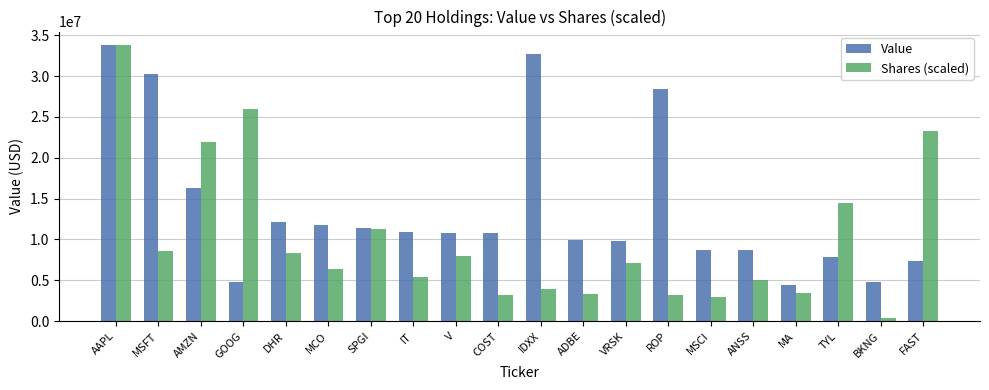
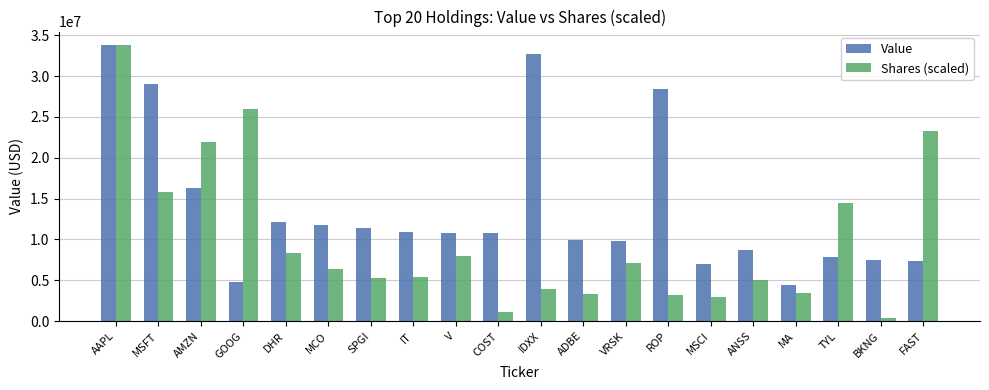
  {
    "Value": {
      "AAPL": 34000000,
-     "MSFT": 30000000,
+     "MSFT": 29000000,
      "AMZN": 16000000,
      "GOOG": 5000000,
      "DHR": 12000000,
      "MCO": 12000000,
      "SPGI": 11000000,
      "IT": 11000000,
      "V": 11000000,
      "COST": 11000000,
      "IDXX": 33000000,
      "ADBE": 10000000,
      "VRSK": 10000000,
      "ROP": 28000000,
-     "MSCI": 9000000,
+     "MSCI": 7000000,
      "ANSS": 9000000,
      "MA": 4000000,
      "TYL": 8000000,
-     "BKNG": 5000000,
+     "BKNG": 7000000,
      "FAST": 7000000
    },
    "Shares (scaled)": {
      "AAPL": 34000000,
-     "MSFT": 9000000,
+     "MSFT": 16000000,
      "AMZN": 22000000,
      "GOOG": 26000000,
      "DHR": 8000000,
      "MCO": 6000000,
-     "SPGI": 11000000,
+     "SPGI": 5000000,
      "IT": 5000000,
      "V": 8000000,
-     "COST": 3000000,
+     "COST": 1000000,
      "IDXX": 4000000,
      "ADBE": 3000000,
      "VRSK": 7000000,
      "ROP": 3000000,
      "MSCI": 3000000,
      "ANSS": 5000000,
      "MA": 3000000,
      "TYL": 15000000,
      "BKNG": 0,
      "FAST": 23000000
    }
  }
